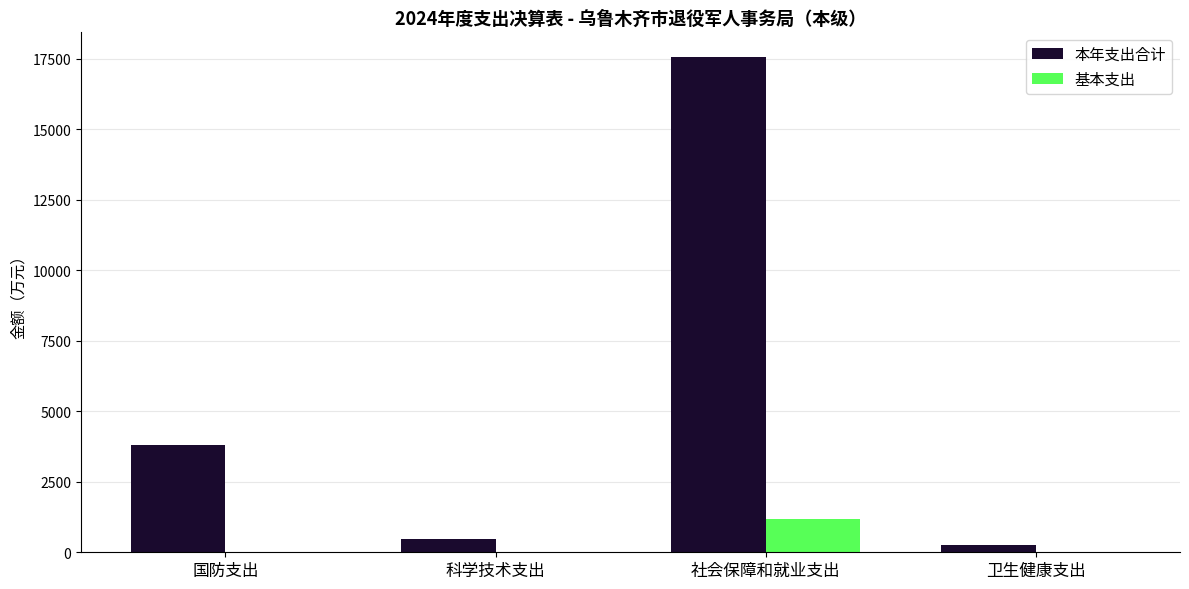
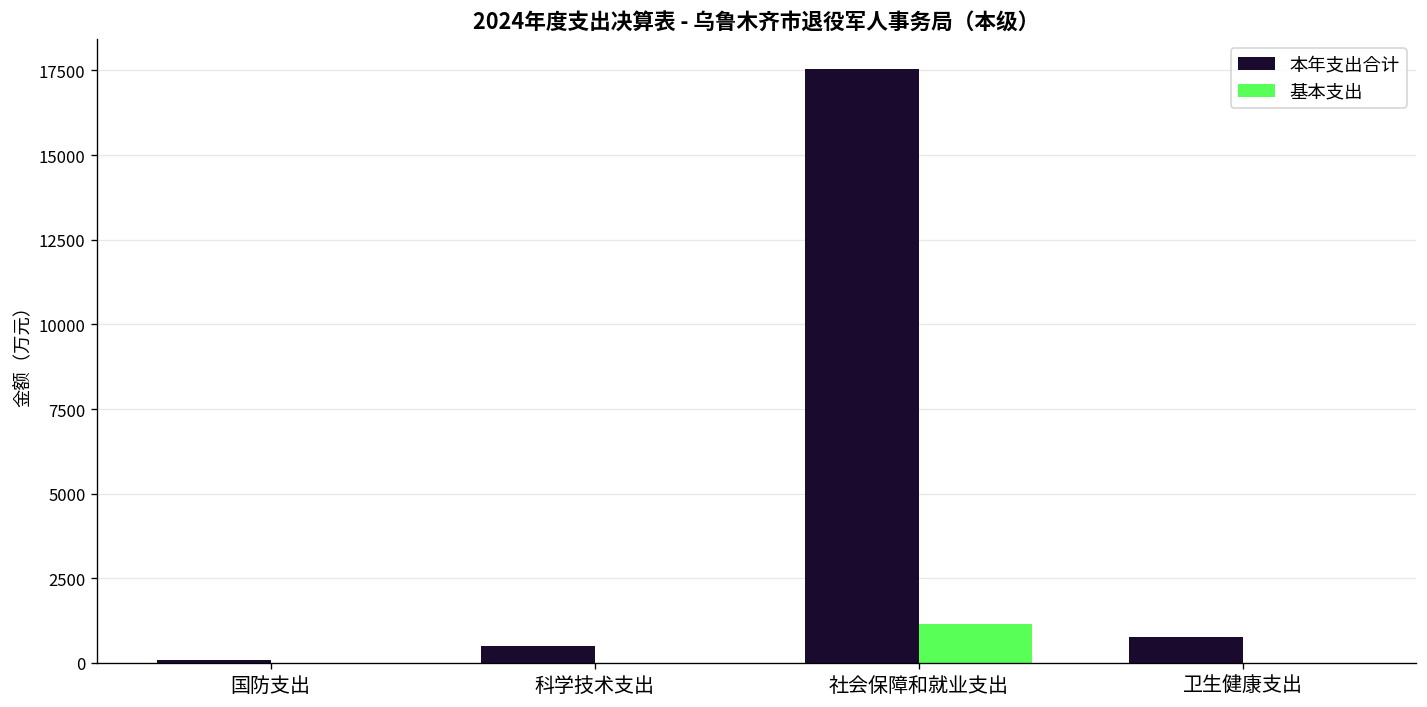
  {
    "本年支出合计": {
-     "国防支出": 3800,
+     "国防支出": 100,
      "科学技术支出": 500,
      "社会保障和就业支出": 17600,
-     "卫生健康支出": 300
+     "卫生健康支出": 800
    },
    "基本支出": {
      "国防支出": 0,
      "科学技术支出": 0,
      "社会保障和就业支出": 1200,
      "卫生健康支出": 0
    }
  }
